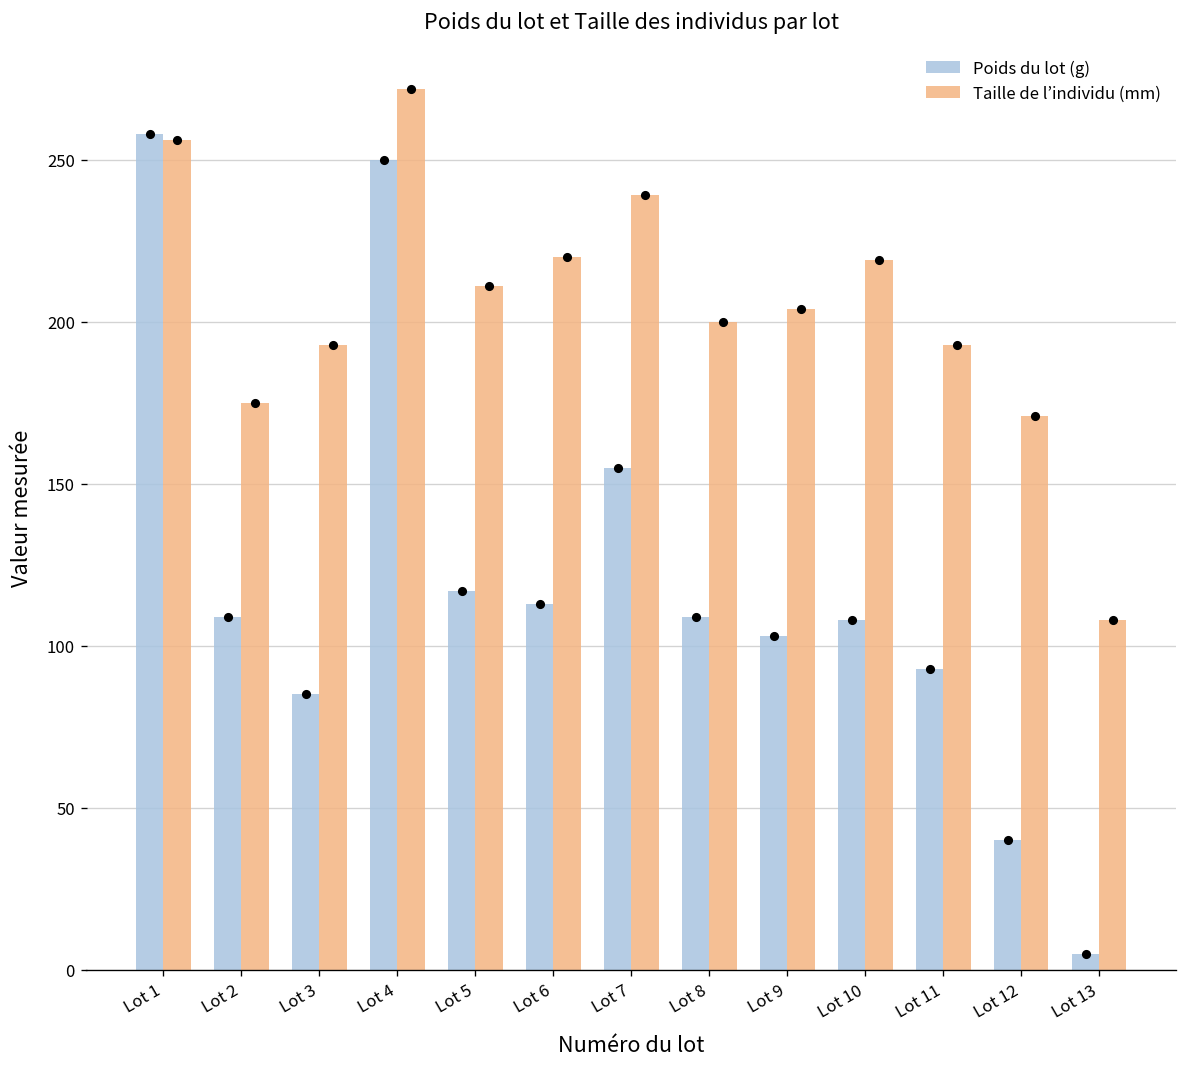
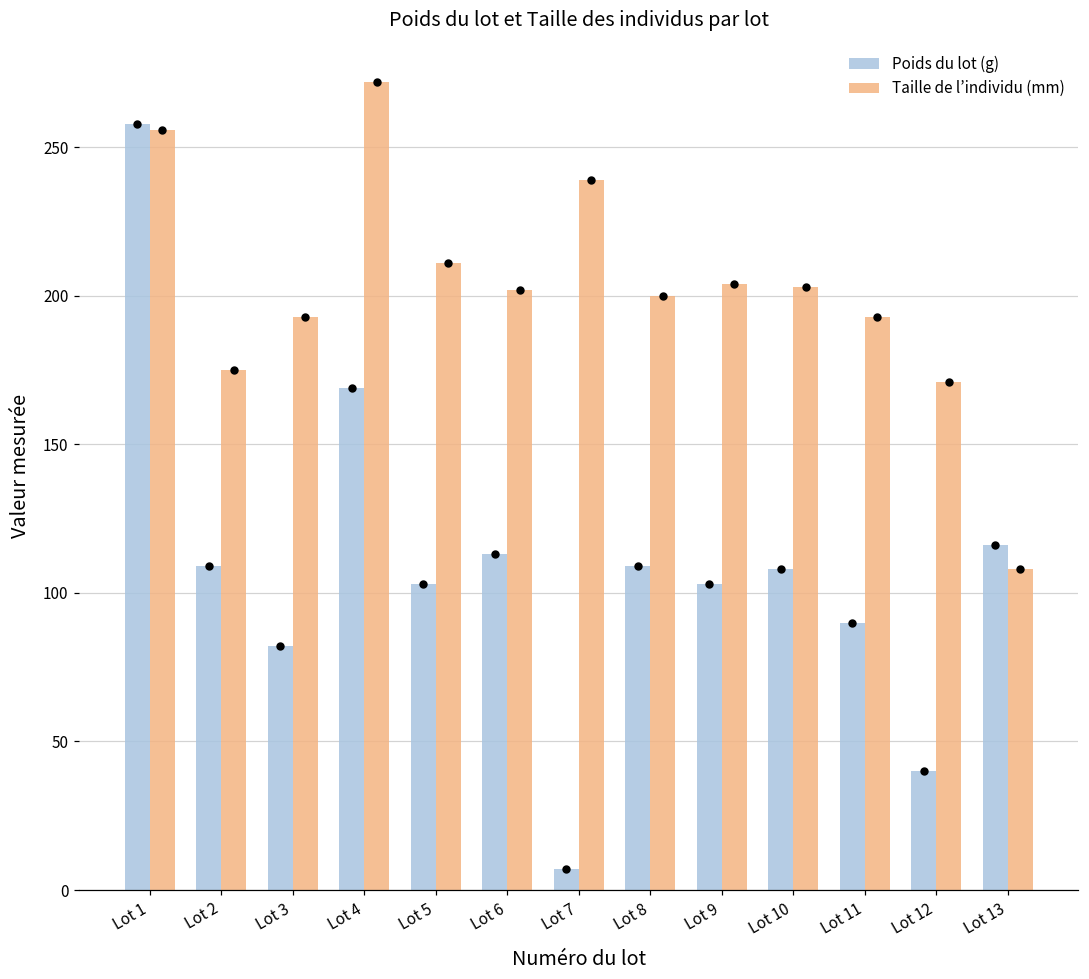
  {
    "Poids du lot (g)": {
      "Lot 1": 258,
      "Lot 2": 109,
-     "Lot 3": 85,
-     "Lot 4": 250,
-     "Lot 5": 117,
+     "Lot 3": 82,
+     "Lot 4": 169,
+     "Lot 5": 103,
      "Lot 6": 113,
-     "Lot 7": 155,
+     "Lot 7": 7,
      "Lot 8": 109,
      "Lot 9": 103,
      "Lot 10": 108,
-     "Lot 11": 93,
+     "Lot 11": 90,
      "Lot 12": 40,
-     "Lot 13": 5
+     "Lot 13": 116
    },
    "Taille de l’individu (mm)": {
      "Lot 1": 256,
      "Lot 2": 175,
      "Lot 3": 193,
      "Lot 4": 272,
      "Lot 5": 211,
-     "Lot 6": 220,
+     "Lot 6": 202,
      "Lot 7": 239,
      "Lot 8": 200,
      "Lot 9": 204,
-     "Lot 10": 219,
+     "Lot 10": 203,
      "Lot 11": 193,
      "Lot 12": 171,
      "Lot 13": 108
    }
  }
